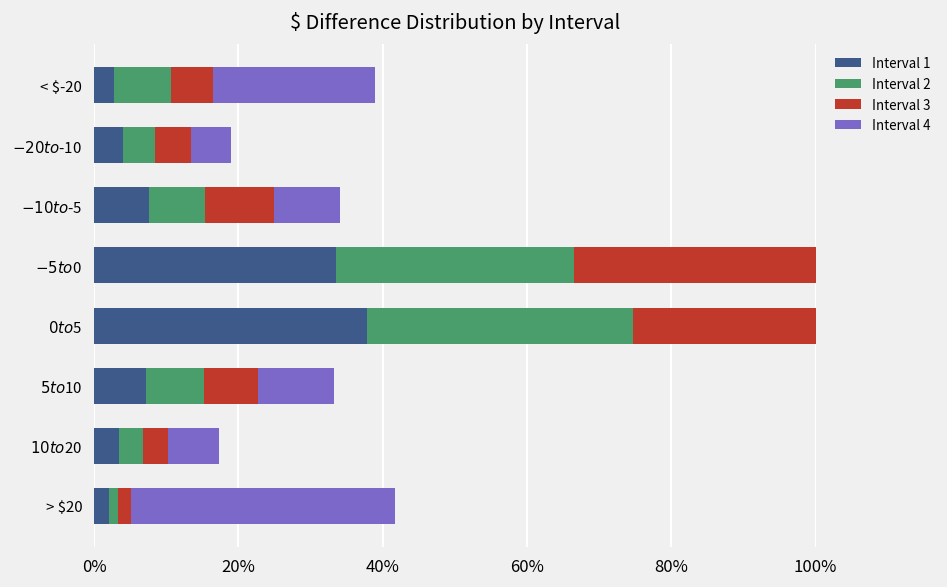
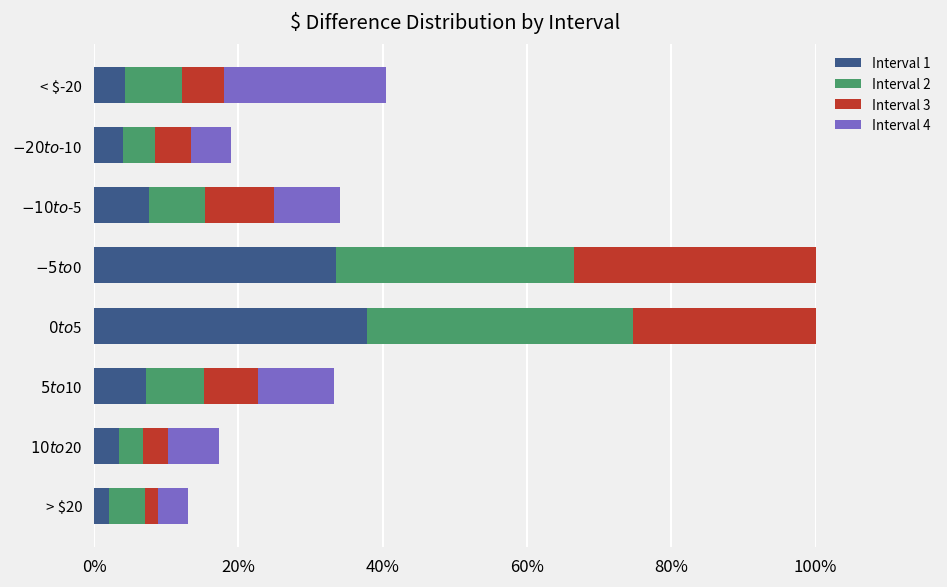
  {
    "Interval 1": {
-     "< $-20": "3%",
+     "< $-20": "4%",
      "> $20": "2%"
    },
    "Interval 2": {
      "< $-20": "8%",
-     "> $20": "1%"
+     "> $20": "5%"
    },
    "Interval 3": {
      "< $-20": "6%",
      "> $20": "2%"
    },
    "Interval 4": {
      "< $-20": "22%",
-     "> $20": "37%"
+     "> $20": "4%"
    }
  }
